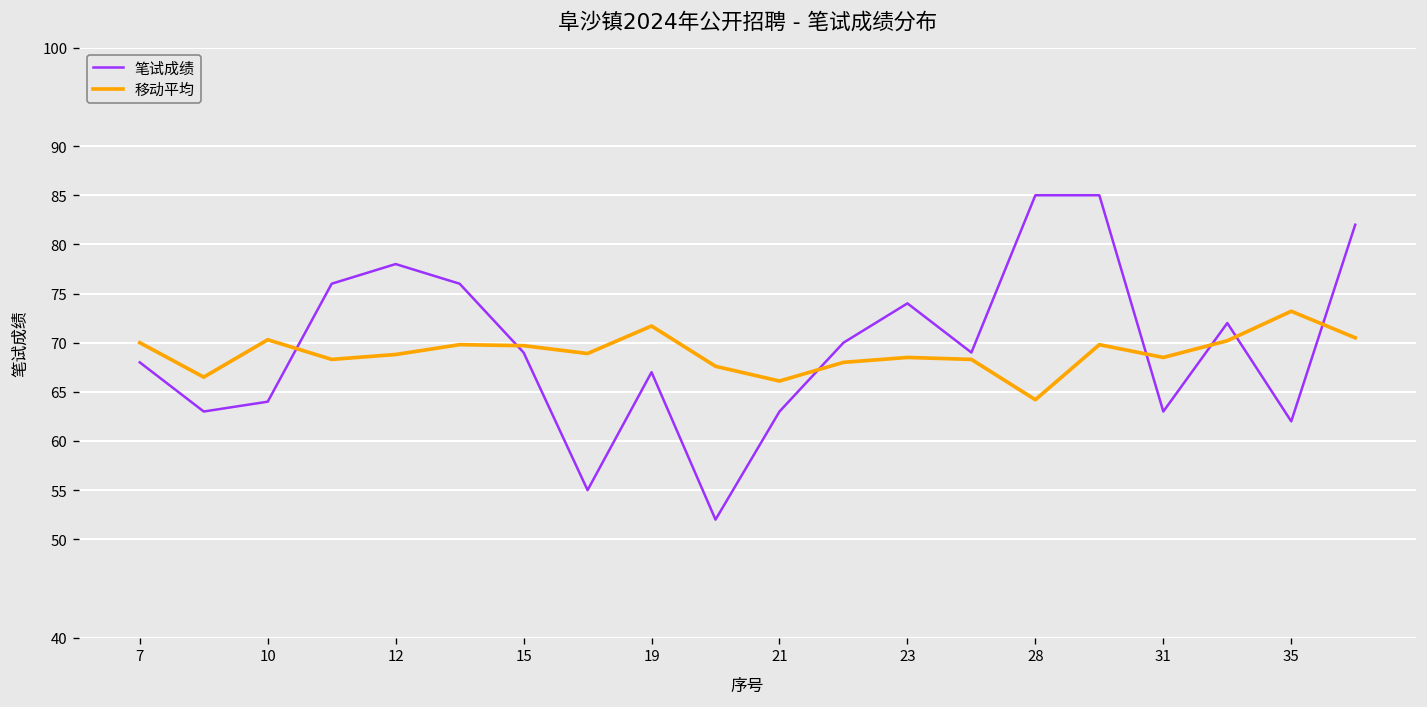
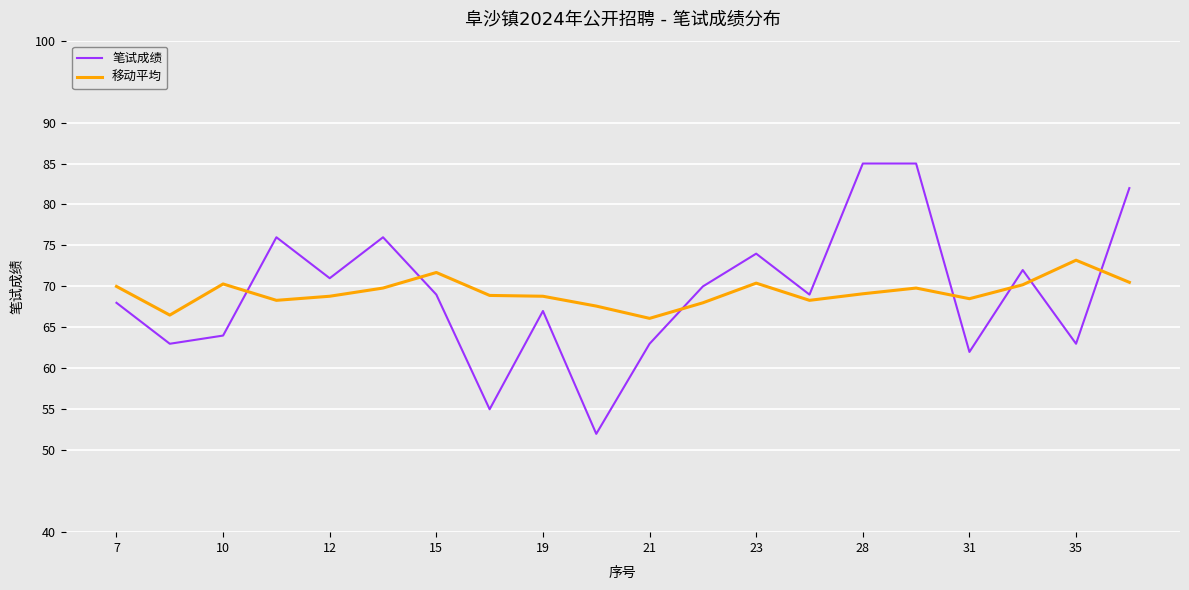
  {
    "笔试成绩": {
      "7": 68,
      "10": 64,
-     "12": 78,
+     "12": 71,
      "15": 69,
      "19": 67,
      "21": 63,
      "23": 74,
      "28": 85,
-     "31": 63,
-     "35": 62
+     "31": 62,
+     "35": 63
    },
    "移动平均": {
      "7": 70,
      "10": 70,
      "12": 69,
-     "15": 70,
-     "19": 72,
+     "15": 72,
+     "19": 69,
      "21": 66,
-     "23": 69,
-     "28": 64,
+     "23": 70,
+     "28": 69,
      "31": 69,
      "35": 73
    }
  }
